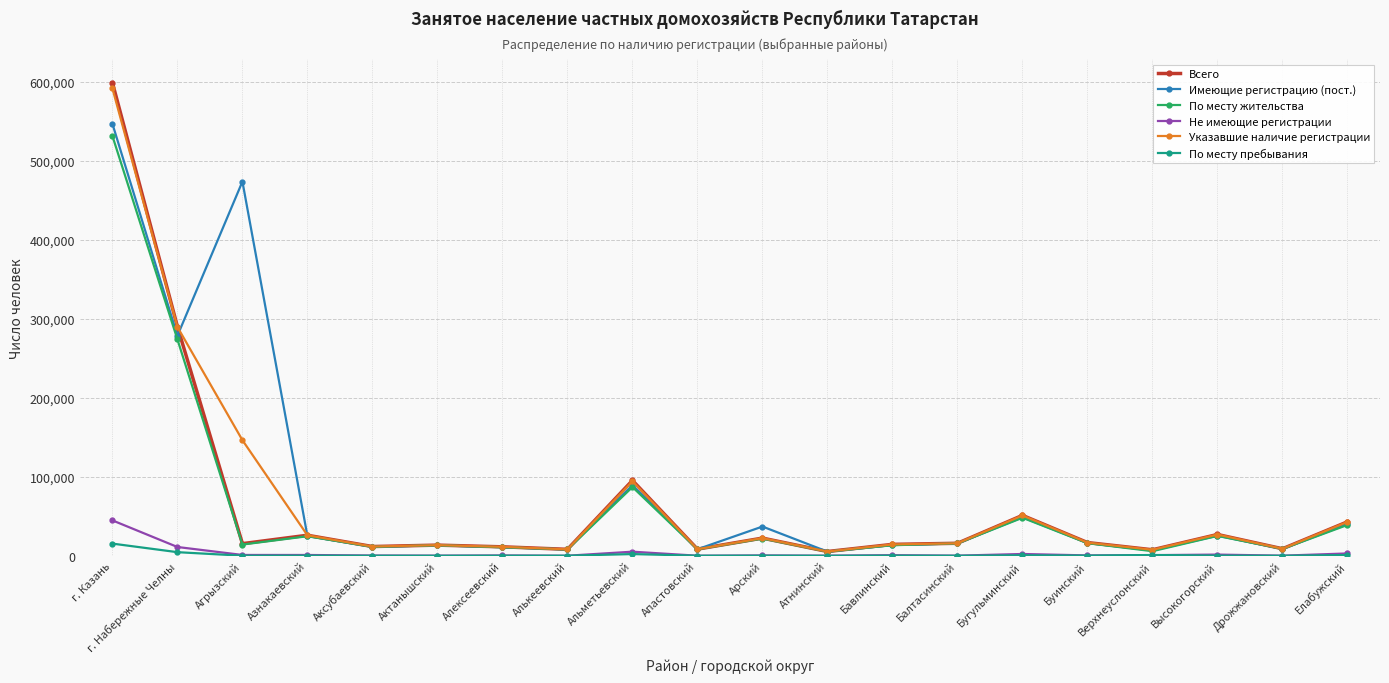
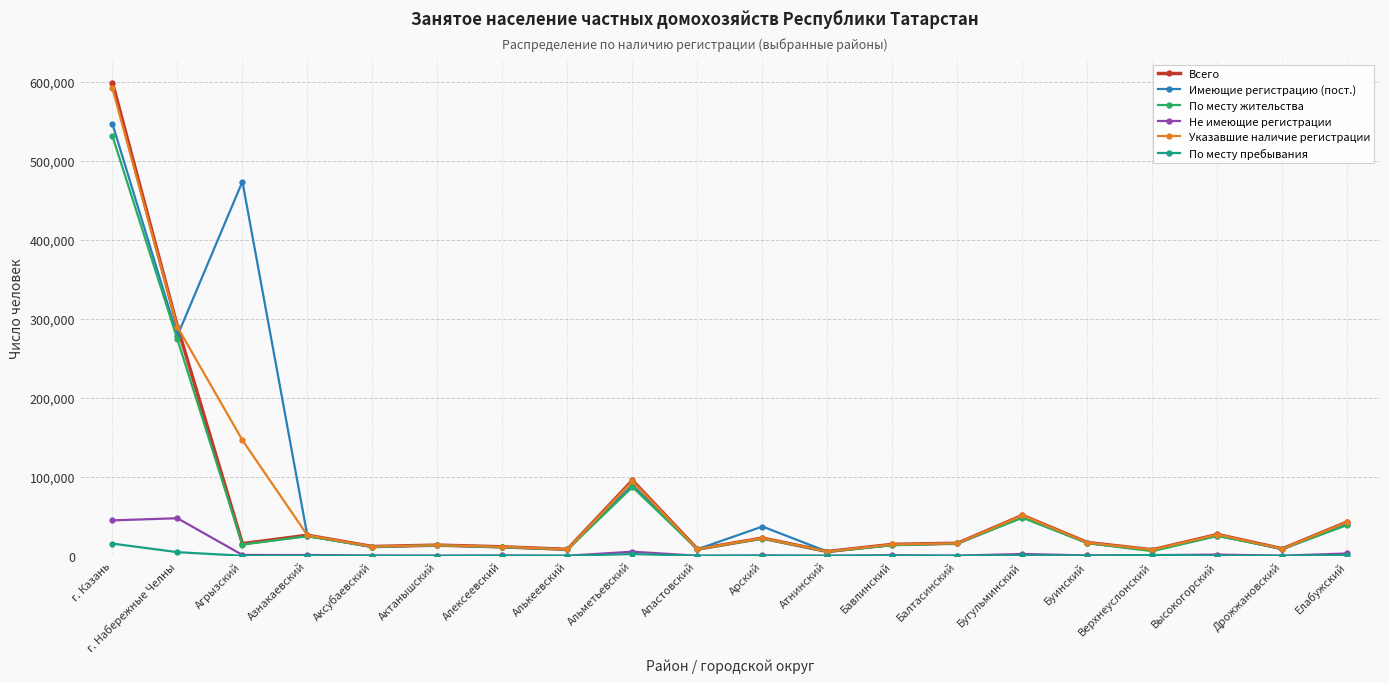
  {
    "Всего": {
      "г. Казань": "600,000"
    },
    "Имеющие регистрацию (пост.)": {
      "г. Казань": "550,000",
      "г. Набережные Челны": "280,000",
      "Агрызский": "470,000",
      "Арский": "40,000"
    },
    "Не имеющие регистрации": {
      "г. Казань": "40,000",
-     "г. Набережные Челны": "10,000"
+     "г. Набережные Челны": "50,000"
    },
    "Указавшие наличие регистрации": {
      "г. Казань": "590,000",
      "Агрызский": "150,000"
    }
  }
